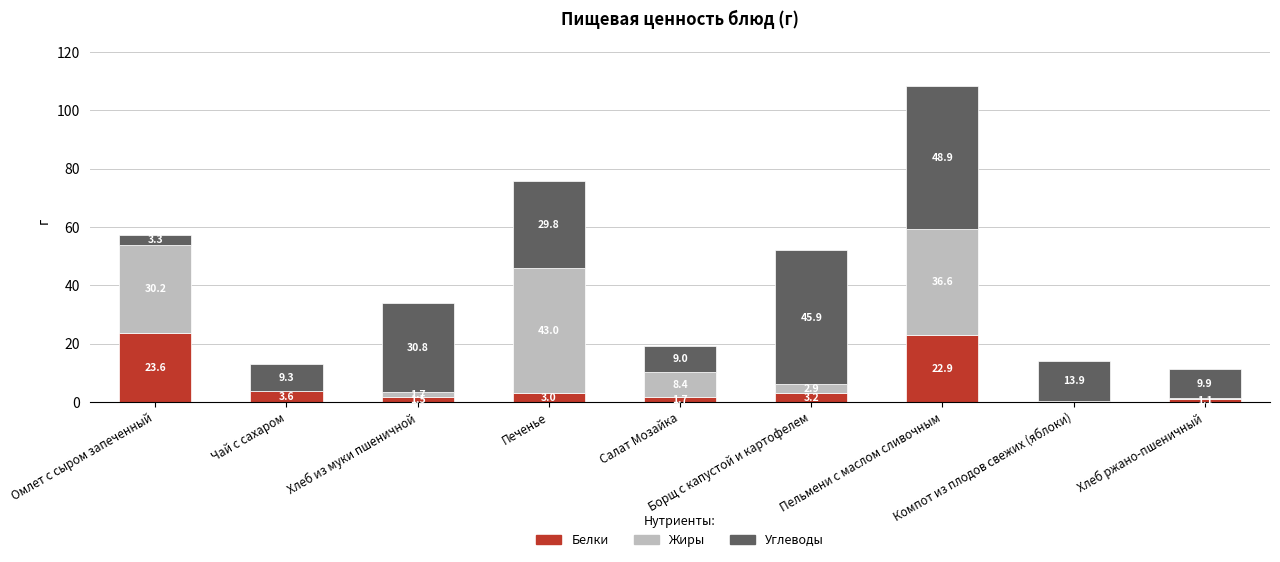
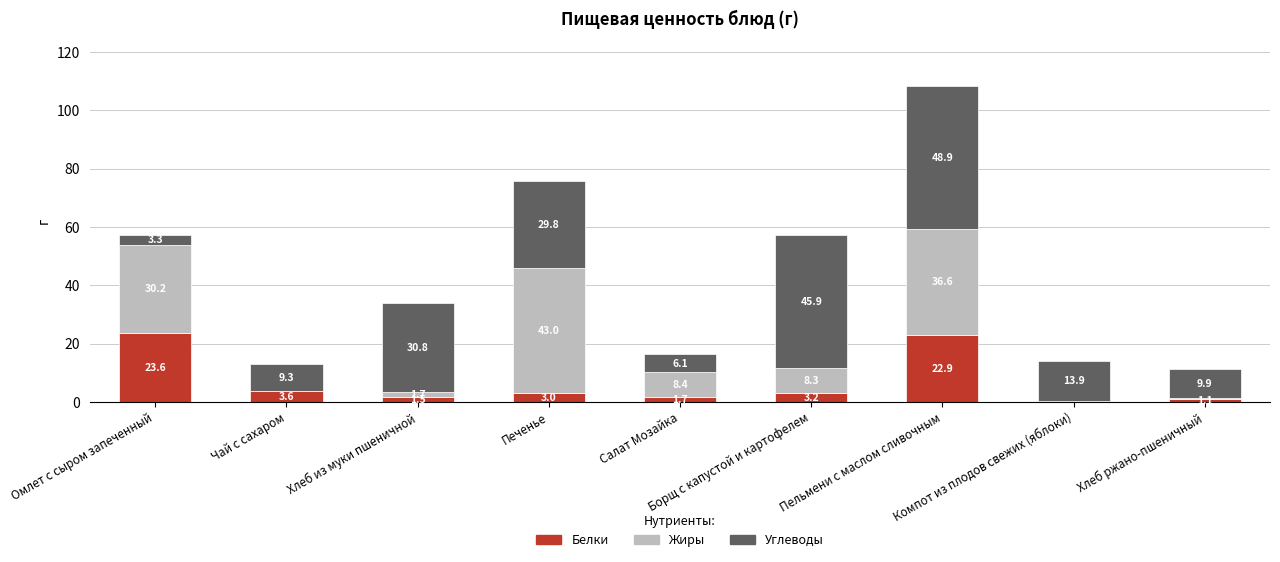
  {
    "Белки": {
      "Омлет с сыром запеченный": 23.6,
      "Чай с сахаром": 3.6,
      "Печенье": 3.0,
      "Салат Мозайка": 1.7,
      "Борщ с капустой и картофелем": 3.2,
      "Пельмени с маслом сливочным": 22.9,
      "Хлеб ржано-пшеничный": 1.1
    },
    "Жиры": {
      "Омлет с сыром запеченный": 30.2,
      "Печенье": 43.0,
      "Салат Мозайка": 8.4,
-     "Борщ с капустой и картофелем": 2.9,
+     "Борщ с капустой и картофелем": 8.3,
      "Пельмени с маслом сливочным": 36.6
    },
    "Углеводы": {
      "Омлет с сыром запеченный": 3.3,
      "Чай с сахаром": 9.3,
      "Хлеб из муки пшеничной": 30.8,
      "Печенье": 29.8,
-     "Салат Мозайка": 9.0,
+     "Салат Мозайка": 6.1,
      "Борщ с капустой и картофелем": 45.9,
      "Пельмени с маслом сливочным": 48.9,
      "Компот из плодов свежих (яблоки)": 13.9,
      "Хлеб ржано-пшеничный": 9.9
    }
  }
